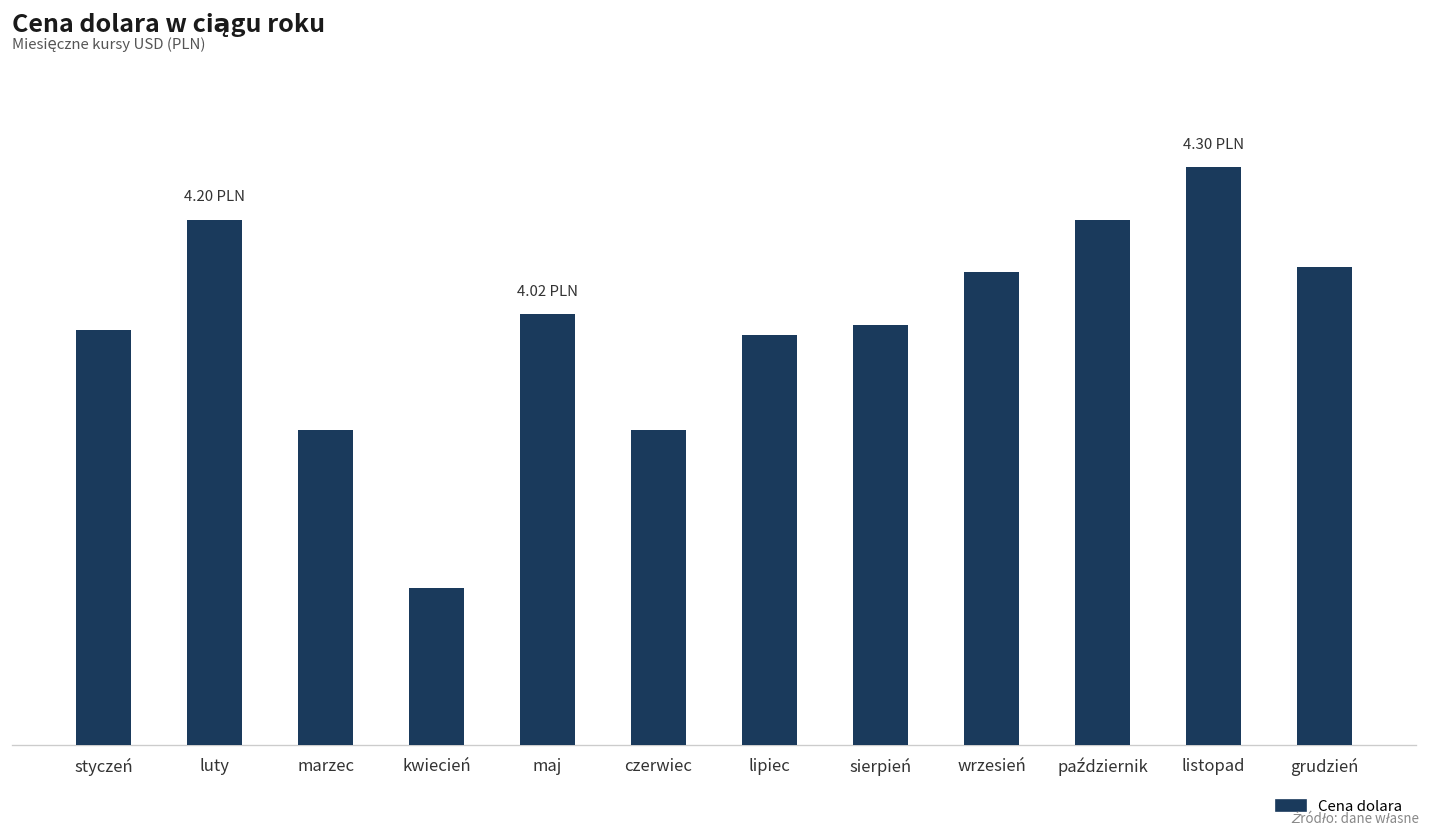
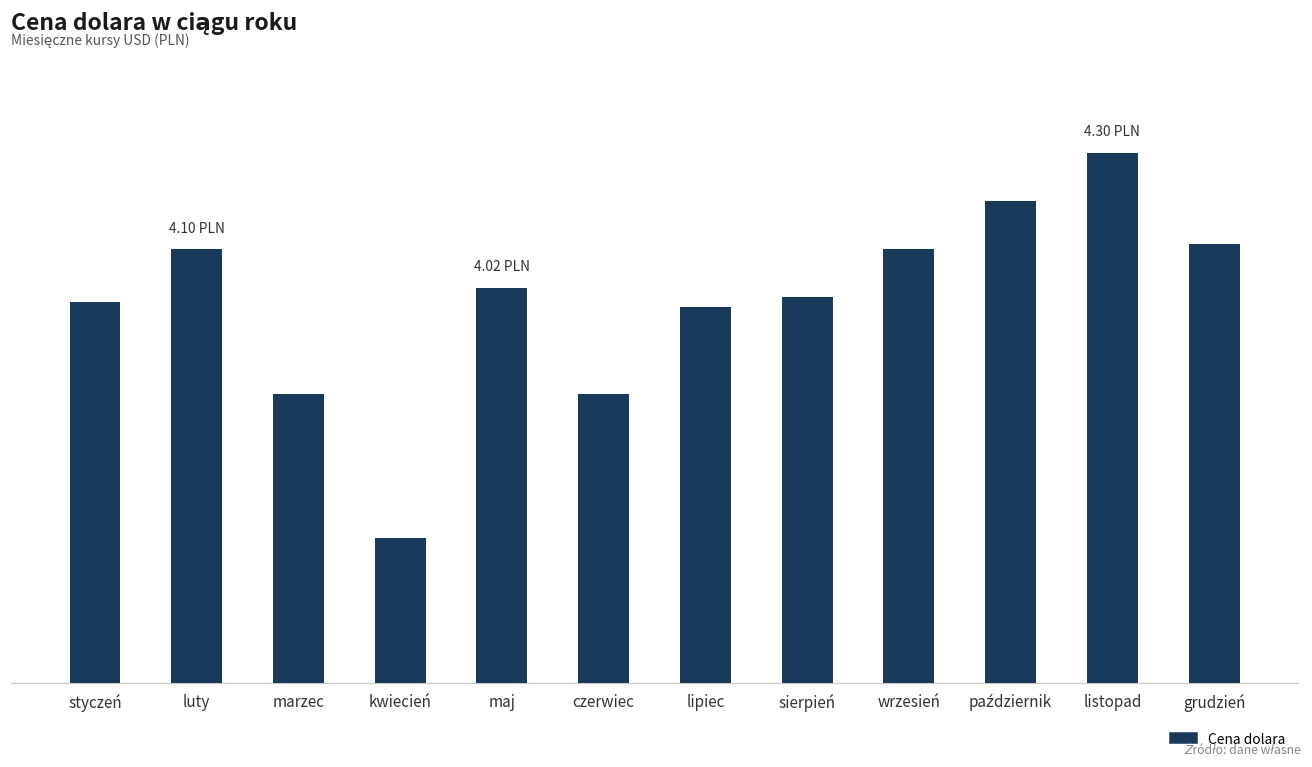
  {
-   "luty": 4.20,
+   "luty": 4.10,
    "maj": 4.02,
    "listopad": 4.30
  }
